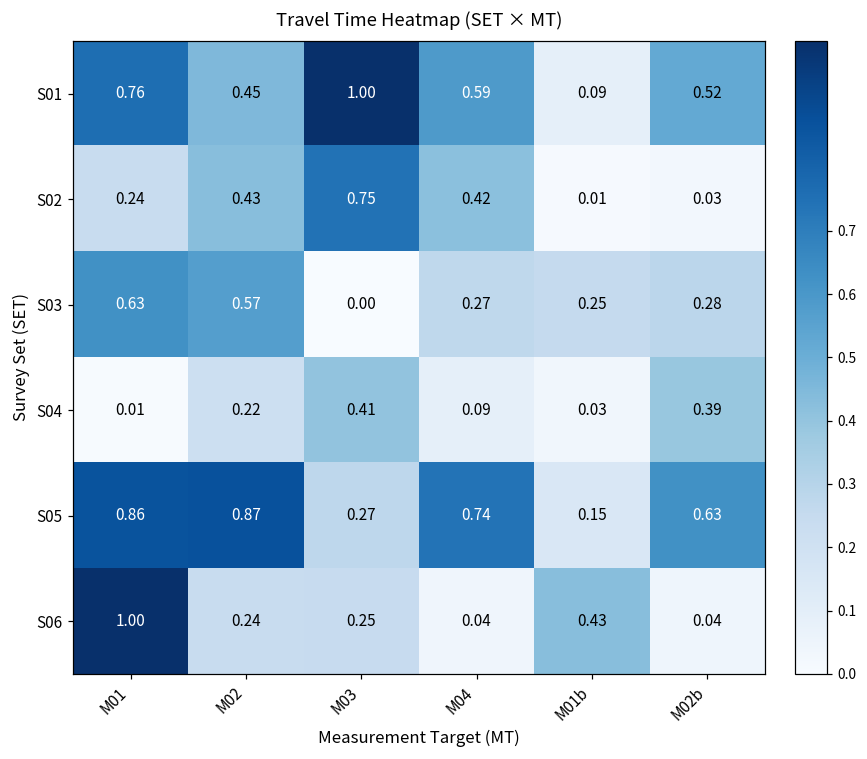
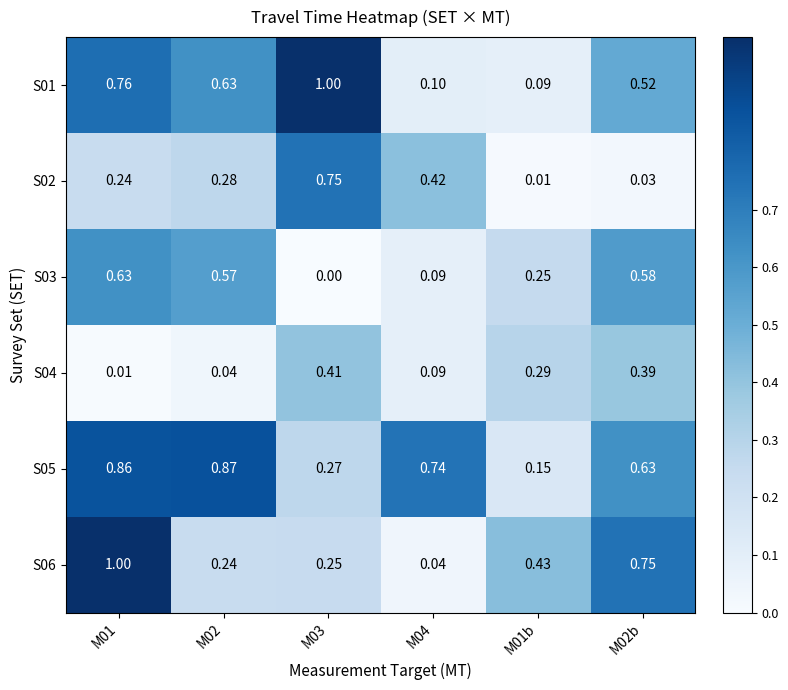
  {
    "S01": {
      "M01": 0.76,
-     "M02": 0.45,
+     "M02": 0.63,
      "M03": 1.00,
-     "M04": 0.59,
+     "M04": 0.10,
      "M01b": 0.09,
      "M02b": 0.52
    },
    "S02": {
      "M01": 0.24,
-     "M02": 0.43,
+     "M02": 0.28,
      "M03": 0.75,
      "M04": 0.42,
      "M01b": 0.01,
      "M02b": 0.03
    },
    "S03": {
      "M01": 0.63,
      "M02": 0.57,
      "M03": 0.00,
-     "M04": 0.27,
+     "M04": 0.09,
      "M01b": 0.25,
-     "M02b": 0.28
+     "M02b": 0.58
    },
    "S04": {
      "M01": 0.01,
-     "M02": 0.22,
+     "M02": 0.04,
      "M03": 0.41,
      "M04": 0.09,
-     "M01b": 0.03,
+     "M01b": 0.29,
      "M02b": 0.39
    },
    "S05": {
      "M01": 0.86,
      "M02": 0.87,
      "M03": 0.27,
      "M04": 0.74,
      "M01b": 0.15,
      "M02b": 0.63
    },
    "S06": {
      "M01": 1.00,
      "M02": 0.24,
      "M03": 0.25,
      "M04": 0.04,
      "M01b": 0.43,
-     "M02b": 0.04
+     "M02b": 0.75
    }
  }
